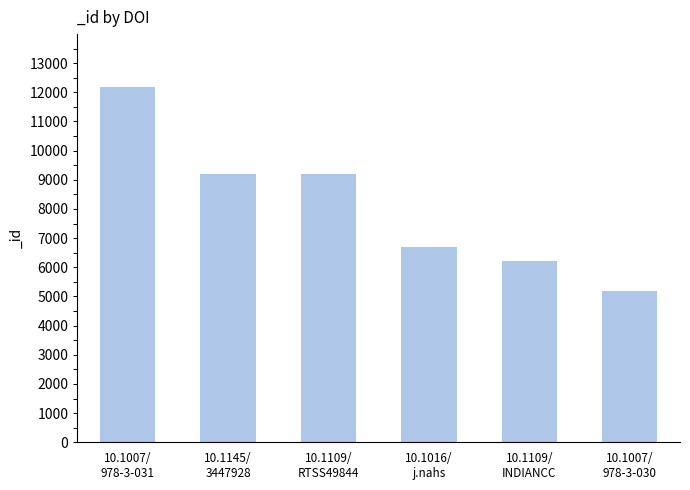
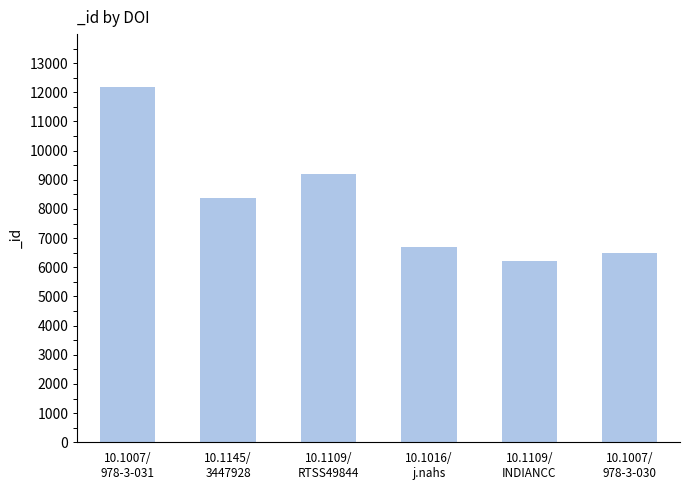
  {
    "10.1007/ 978-3-031": 12200,
-   "10.1145/ 3447928": 9200,
+   "10.1145/ 3447928": 8400,
    "10.1109/ RTSS49844": 9200,
    "10.1016/ j.nahs": 6700,
    "10.1109/ INDIANCC": 6200,
-   "10.1007/ 978-3-030": 5200
+   "10.1007/ 978-3-030": 6500
  }
